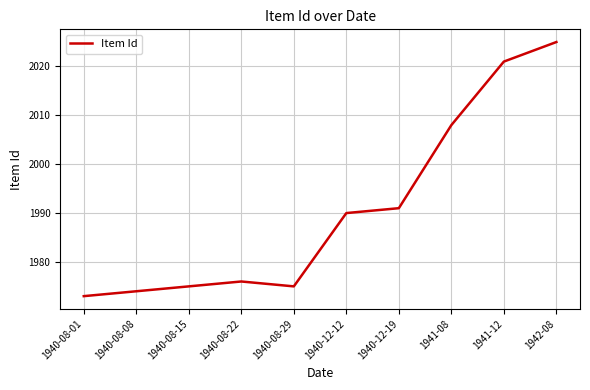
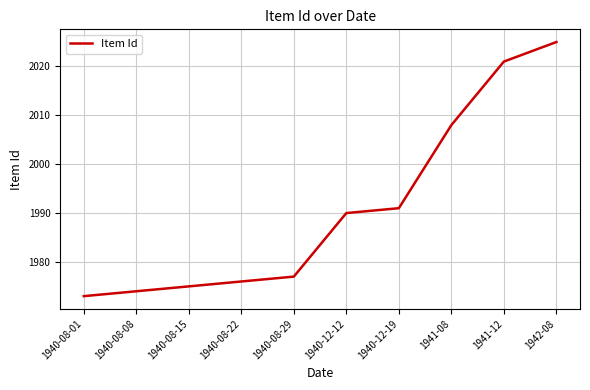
  {
    "1940-08-01": 1973,
    "1940-08-08": 1974,
    "1940-08-15": 1975,
    "1940-08-22": 1976,
-   "1940-08-29": 1975,
+   "1940-08-29": 1977,
    "1940-12-12": 1990,
    "1940-12-19": 1991,
    "1941-08": 2008,
    "1941-12": 2021,
    "1942-08": 2025
  }
